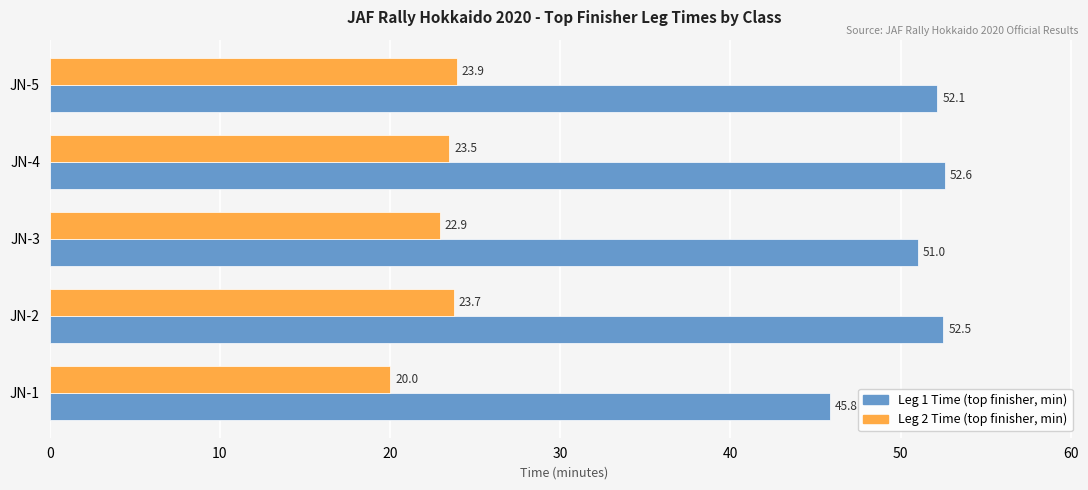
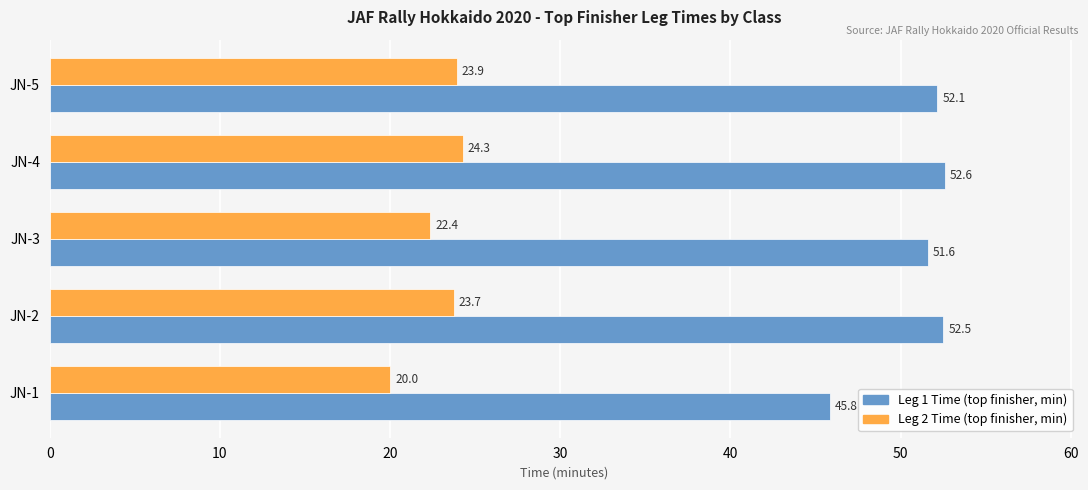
  {
    "Leg 1 Time (top finisher, min)": {
      "JN-5": 52.1,
      "JN-4": 52.6,
-     "JN-3": 51.0,
+     "JN-3": 51.6,
      "JN-2": 52.5,
      "JN-1": 45.8
    },
    "Leg 2 Time (top finisher, min)": {
      "JN-5": 23.9,
-     "JN-4": 23.5,
-     "JN-3": 22.9,
+     "JN-4": 24.3,
+     "JN-3": 22.4,
      "JN-2": 23.7,
      "JN-1": 20.0
    }
  }
